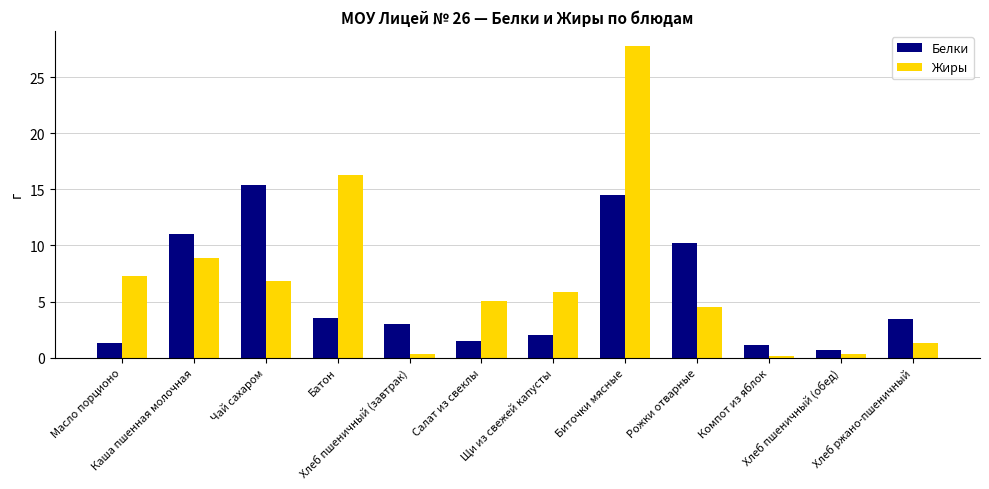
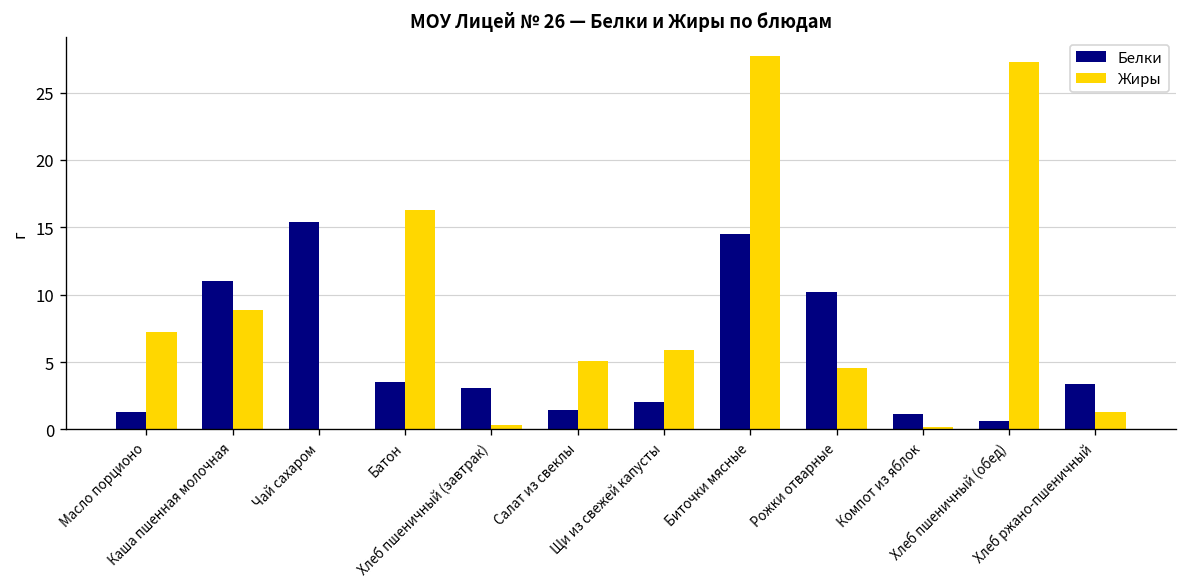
  {
    "Белки": {
      "Масло порционо": 1.3,
      "Каша пшенная молочная": 11.0,
      "Чай сахаром": 15.4,
      "Батон": 3.5,
      "Хлеб пшеничный (завтрак)": 3.0,
      "Салат из свеклы": 1.4,
      "Щи из свежей капусты": 2.1,
      "Биточки мясные": 14.5,
      "Рожки отварные": 10.2,
      "Компот из яблок": 1.1,
      "Хлеб пшеничный (обед)": 0.7,
      "Хлеб ржано-пшеничный": 3.4
    },
    "Жиры": {
      "Масло порционо": 7.3,
      "Каша пшенная молочная": 8.9,
-     "Чай сахаром": 6.8,
+     "Чай сахаром": 0.1,
      "Батон": 16.3,
      "Хлеб пшеничный (завтрак)": 0.3,
      "Салат из свеклы": 5.1,
      "Щи из свежей капусты": 5.9,
      "Биточки мясные": 27.7,
      "Рожки отварные": 4.5,
-     "Хлеб пшеничный (обед)": 0.3,
+     "Хлеб пшеничный (обед)": 27.3,
      "Хлеб ржано-пшеничный": 1.3
    }
  }
